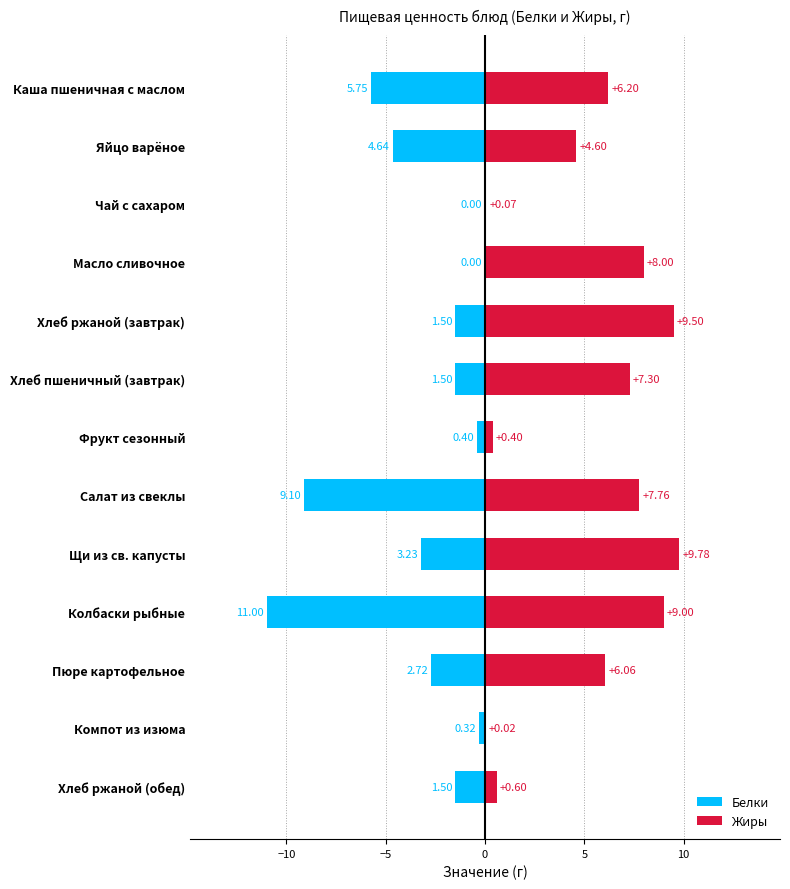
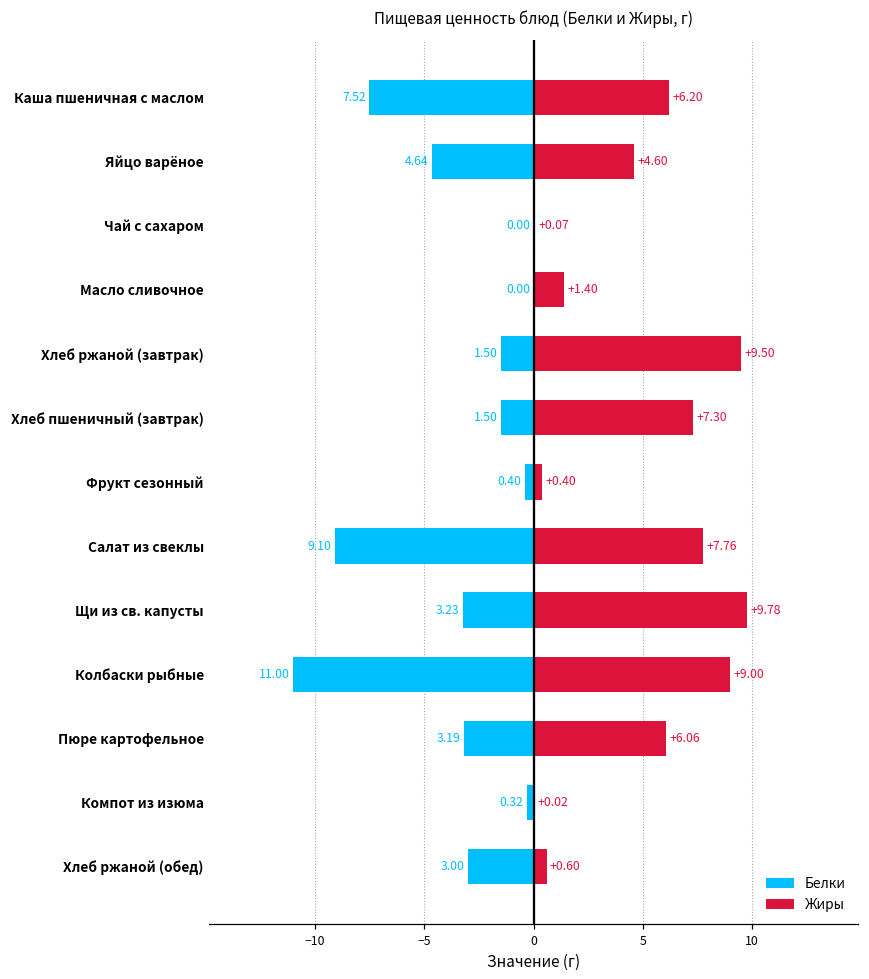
  {
    "Белки": {
-     "Каша пшеничная с маслом": "5.75",
+     "Каша пшеничная с маслом": "7.52",
      "Чай с сахаром": "0.00",
      "Масло сливочное": "0.00",
-     "Пюре картофельное": "2.72",
-     "Хлеб ржаной (обед)": "1.50"
+     "Пюре картофельное": "3.19",
+     "Хлеб ржаной (обед)": "3.00"
    },
    "Жиры": {
      "Каша пшеничная с маслом": "+6.20",
      "Яйцо варёное": "+4.60",
      "Чай с сахаром": "+0.07",
-     "Масло сливочное": "+8.00",
+     "Масло сливочное": "+1.40",
      "Хлеб ржаной (завтрак)": "+9.50",
      "Хлеб пшеничный (завтрак)": "+7.30",
      "Фрукт сезонный": "+0.40",
      "Салат из свеклы": "+7.76",
      "Щи из св. капусты": "+9.78",
      "Колбаски рыбные": "+9.00",
      "Пюре картофельное": "+6.06",
      "Компот из изюма": "+0.02",
      "Хлеб ржаной (обед)": "+0.60"
    }
  }
